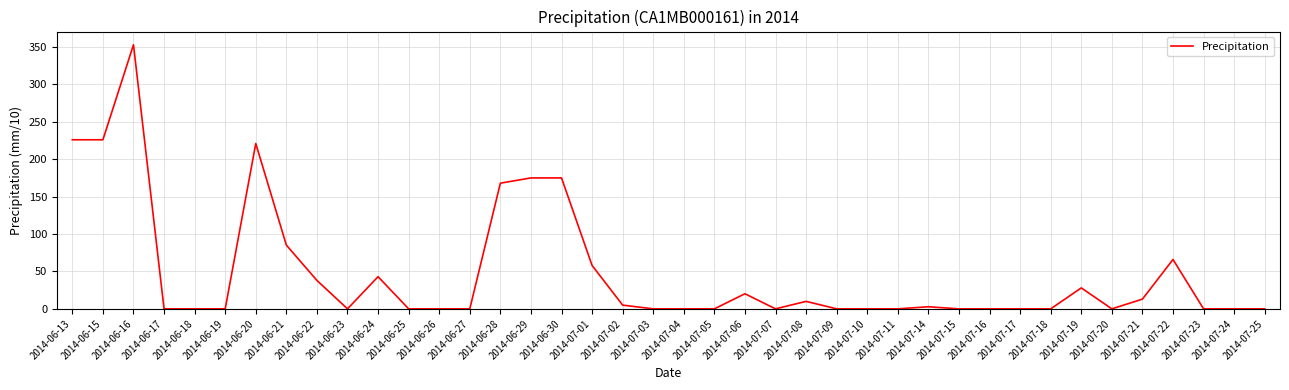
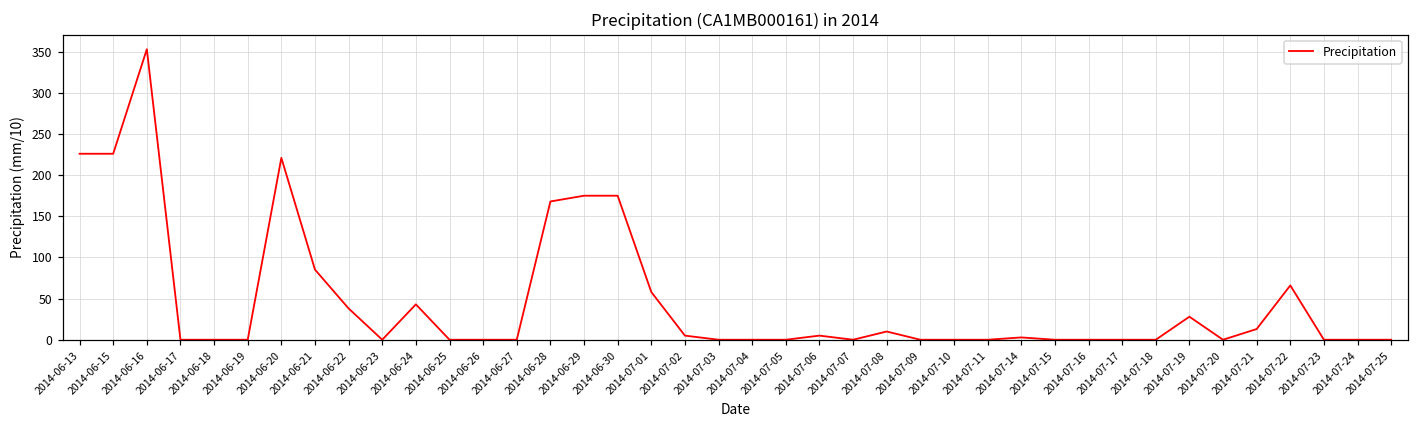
  {
    "2014-06-13": 230,
    "2014-06-15": 230,
    "2014-06-16": 350,
    "2014-06-17": 0,
    "2014-06-18": 0,
    "2014-06-19": 0,
    "2014-06-20": 220,
    "2014-06-21": 90,
    "2014-06-22": 40,
    "2014-06-23": 0,
    "2014-06-24": 40,
    "2014-06-25": 0,
    "2014-06-26": 0,
    "2014-06-27": 0,
    "2014-06-28": 170,
    "2014-06-29": 180,
    "2014-06-30": 180,
    "2014-07-01": 60,
    "2014-07-02": 10,
    "2014-07-03": 0,
    "2014-07-04": 0,
    "2014-07-05": 0,
-   "2014-07-06": 20,
+   "2014-07-06": 10,
    "2014-07-07": 0,
    "2014-07-08": 10,
    "2014-07-09": 0,
    "2014-07-10": 0,
    "2014-07-11": 0,
    "2014-07-14": 0,
    "2014-07-15": 0,
    "2014-07-16": 0,
    "2014-07-17": 0,
    "2014-07-18": 0,
    "2014-07-19": 30,
    "2014-07-20": 0,
    "2014-07-21": 10,
    "2014-07-22": 70,
    "2014-07-23": 0,
    "2014-07-24": 0,
    "2014-07-25": 0
  }
